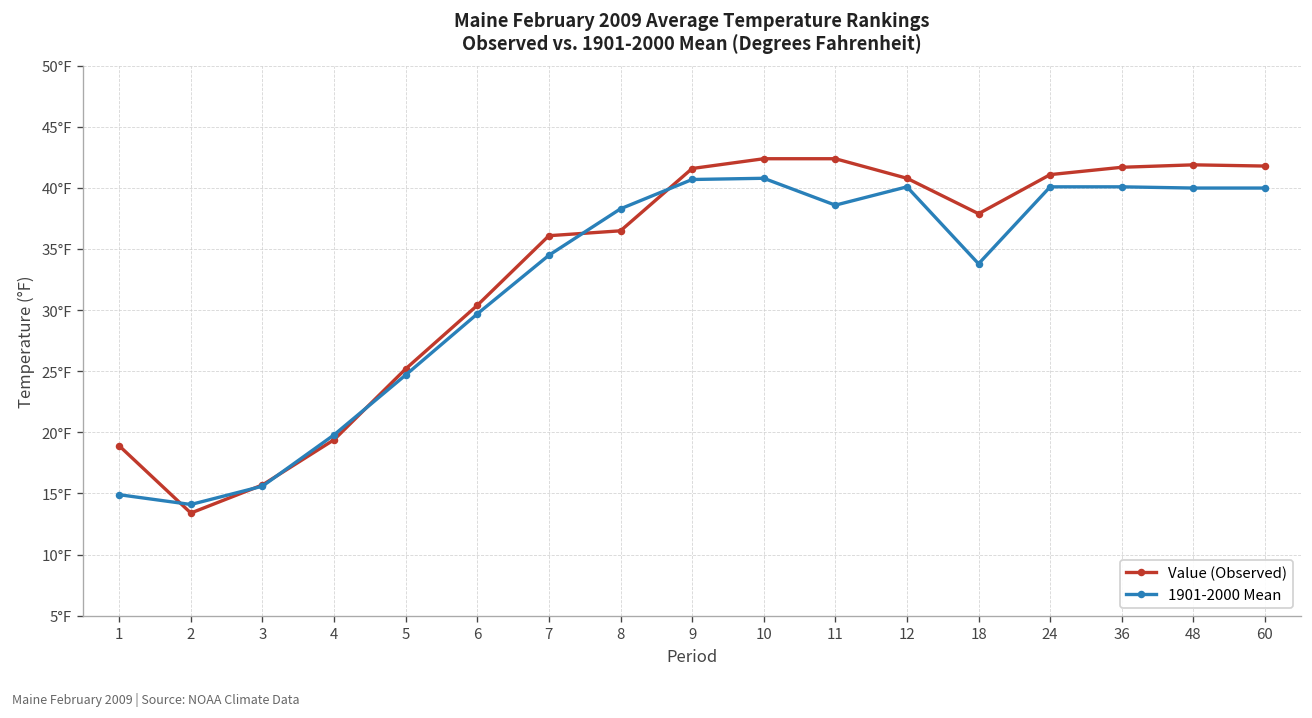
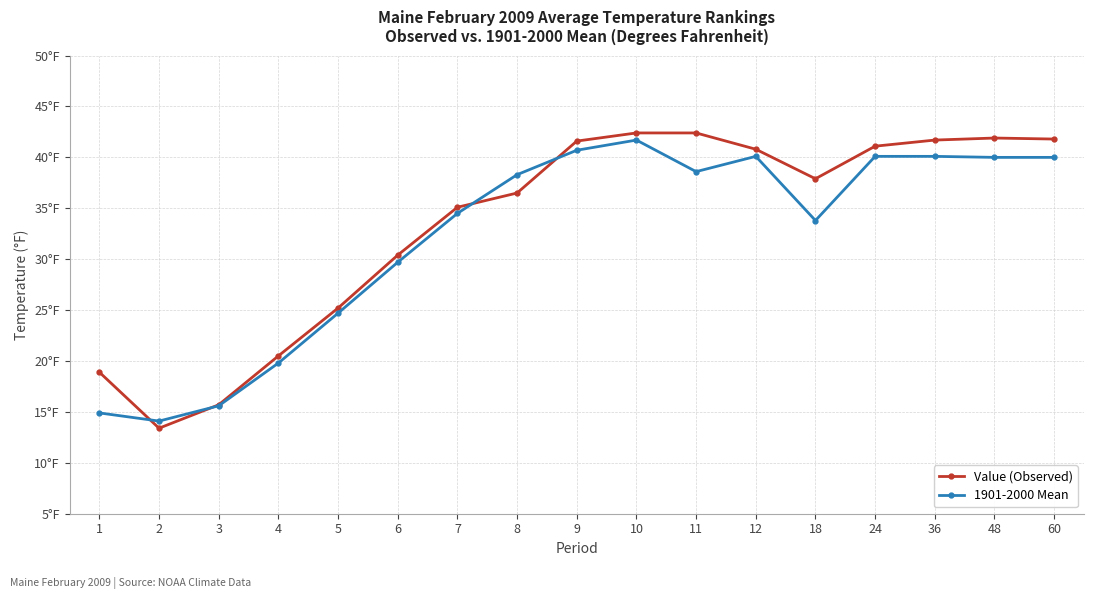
  {
    "Value (Observed)": {
      "1": "18.9°F",
      "2": "13.4°F",
-     "4": "19.4°F",
+     "4": "20.5°F",
      "5": "25.2°F",
      "6": "30.4°F",
-     "7": "36.1°F",
+     "7": "35.1°F",
      "8": "36.5°F",
      "9": "41.6°F",
      "10": "42.4°F",
      "11": "42.4°F",
      "12": "40.8°F",
      "18": "37.9°F",
      "24": "41.1°F",
      "36": "41.7°F",
      "48": "41.9°F",
      "60": "41.8°F"
    },
    "1901-2000 Mean": {
      "1": "14.9°F",
      "2": "14.1°F",
      "4": "19.8°F",
      "5": "24.7°F",
      "6": "29.7°F",
      "7": "34.5°F",
      "8": "38.3°F",
      "9": "40.7°F",
-     "10": "40.8°F",
+     "10": "41.7°F",
      "11": "38.6°F",
      "12": "40.1°F",
      "18": "33.8°F",
      "24": "40.1°F",
      "36": "40.1°F",
      "48": "40.0°F",
      "60": "40.0°F"
    }
  }
